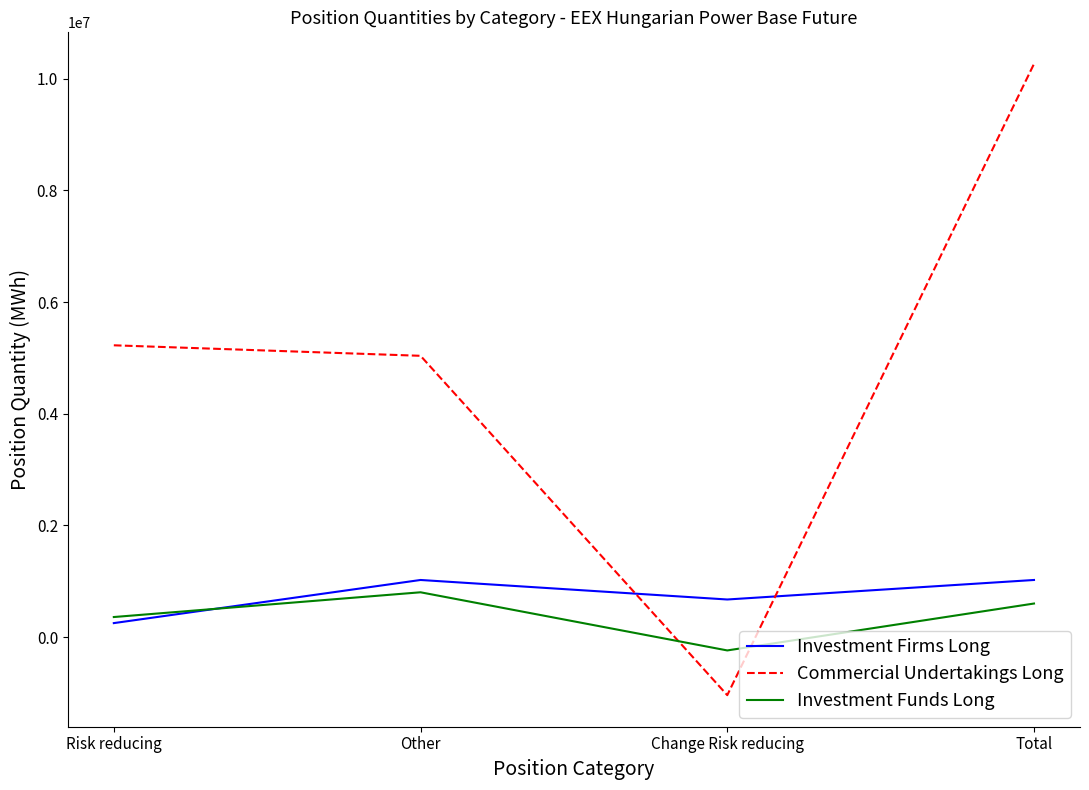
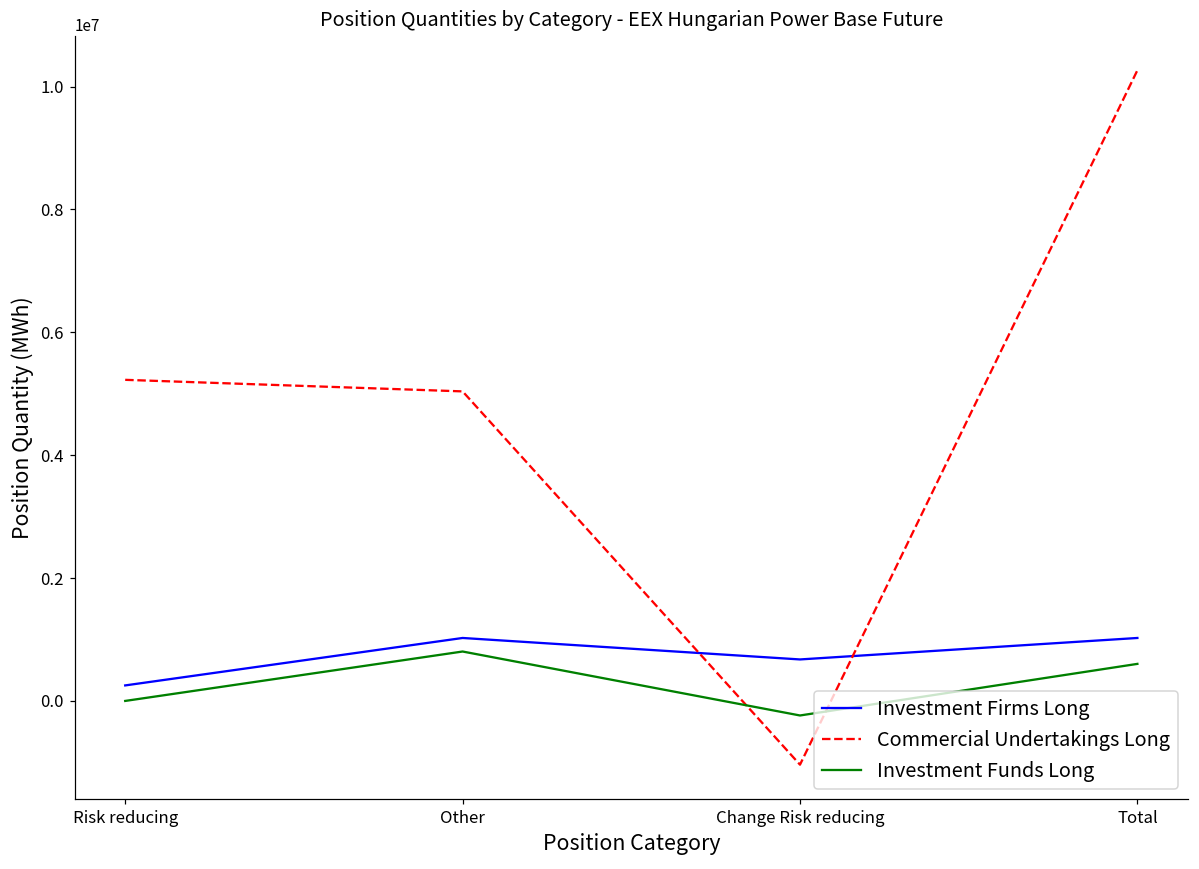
  {
    "Investment Firms Long": {
      "Risk reducing": 300000,
      "Other": 1000000,
      "Change Risk reducing": 700000,
      "Total": 1000000
    },
    "Commercial Undertakings Long": {
      "Risk reducing": 5200000,
      "Other": 5000000,
      "Change Risk reducing": -1000000,
      "Total": 10300000
    },
    "Investment Funds Long": {
-     "Risk reducing": 400000,
+     "Risk reducing": 0,
      "Other": 800000,
      "Change Risk reducing": -200000,
      "Total": 600000
    }
  }
